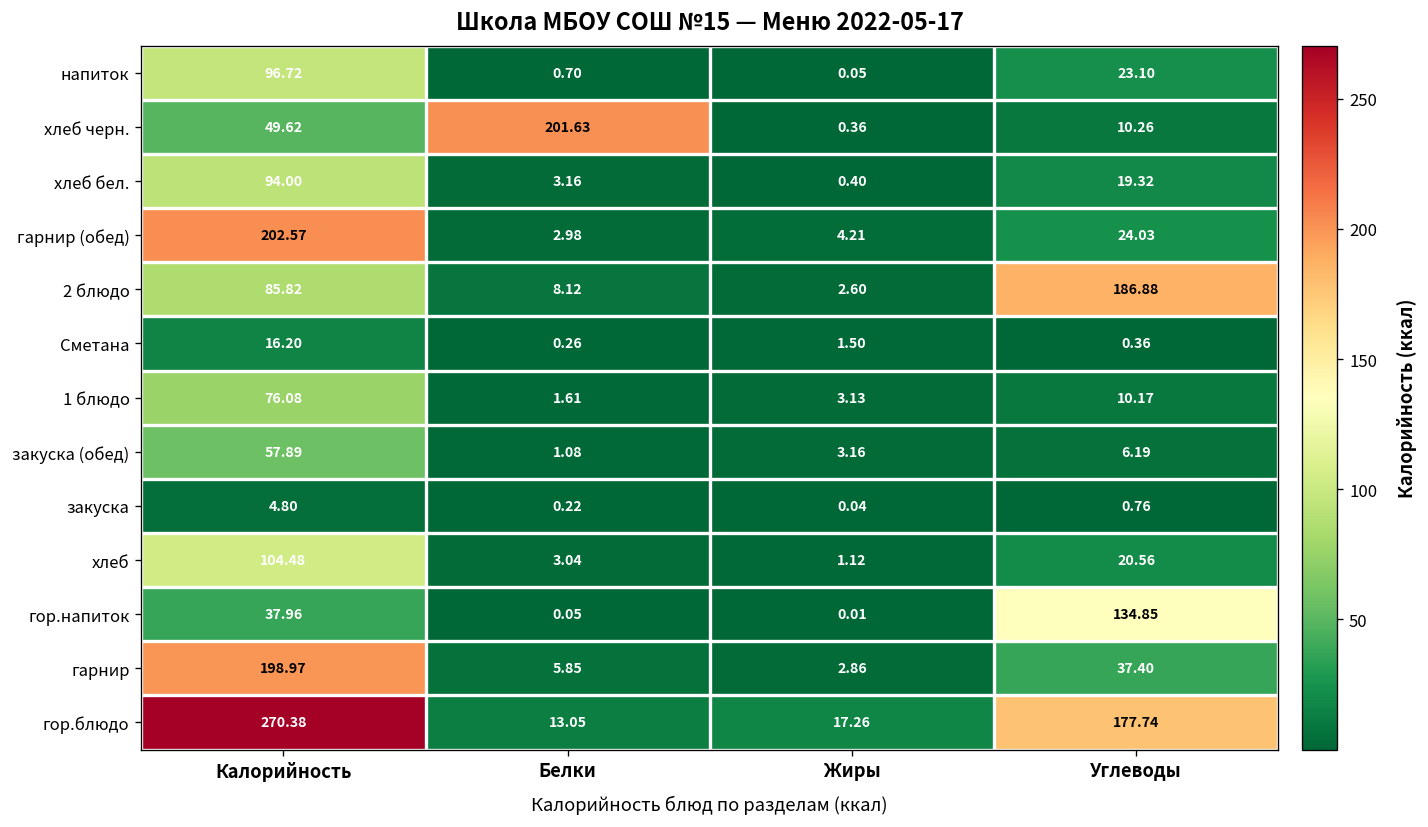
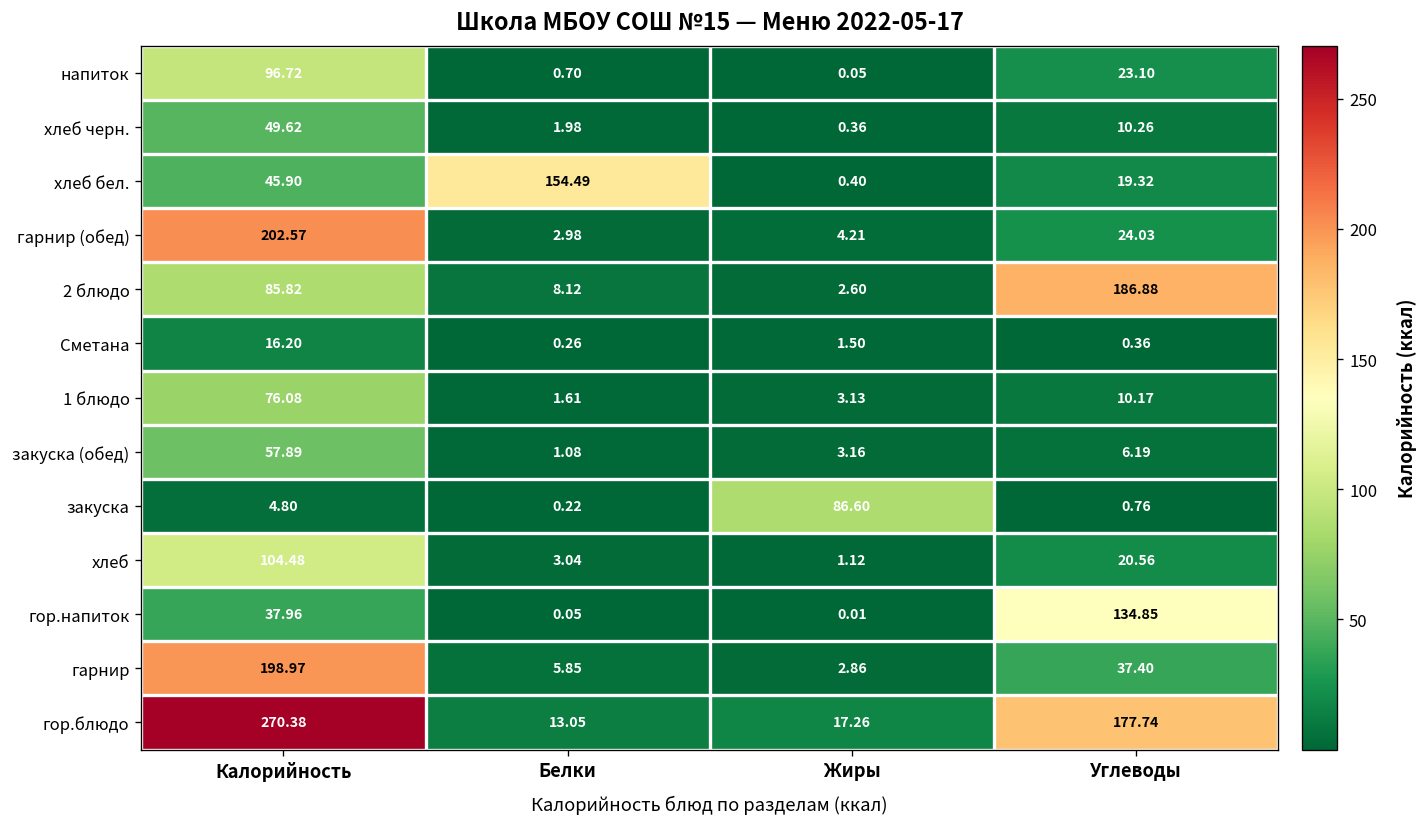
  {
    "напиток": {
      "Калорийность": 96.72,
      "Белки": 0.70,
      "Жиры": 0.05,
      "Углеводы": 23.10
    },
    "хлеб черн.": {
      "Калорийность": 49.62,
-     "Белки": 201.63,
+     "Белки": 1.98,
      "Жиры": 0.36,
      "Углеводы": 10.26
    },
    "хлеб бел.": {
-     "Калорийность": 94.00,
-     "Белки": 3.16,
+     "Калорийность": 45.90,
+     "Белки": 154.49,
      "Жиры": 0.40,
      "Углеводы": 19.32
    },
    "гарнир (обед)": {
      "Калорийность": 202.57,
      "Белки": 2.98,
      "Жиры": 4.21,
      "Углеводы": 24.03
    },
    "2 блюдо": {
      "Калорийность": 85.82,
      "Белки": 8.12,
      "Жиры": 2.60,
      "Углеводы": 186.88
    },
    "Сметана": {
      "Калорийность": 16.20,
      "Белки": 0.26,
      "Жиры": 1.50,
      "Углеводы": 0.36
    },
    "1 блюдо": {
      "Калорийность": 76.08,
      "Белки": 1.61,
      "Жиры": 3.13,
      "Углеводы": 10.17
    },
    "закуска (обед)": {
      "Калорийность": 57.89,
      "Белки": 1.08,
      "Жиры": 3.16,
      "Углеводы": 6.19
    },
    "закуска": {
      "Калорийность": 4.80,
      "Белки": 0.22,
-     "Жиры": 0.04,
+     "Жиры": 86.60,
      "Углеводы": 0.76
    },
    "хлеб": {
      "Калорийность": 104.48,
      "Белки": 3.04,
      "Жиры": 1.12,
      "Углеводы": 20.56
    },
    "гор.напиток": {
      "Калорийность": 37.96,
      "Белки": 0.05,
      "Жиры": 0.01,
      "Углеводы": 134.85
    },
    "гарнир": {
      "Калорийность": 198.97,
      "Белки": 5.85,
      "Жиры": 2.86,
      "Углеводы": 37.40
    },
    "гор.блюдо": {
      "Калорийность": 270.38,
      "Белки": 13.05,
      "Жиры": 17.26,
      "Углеводы": 177.74
    }
  }
